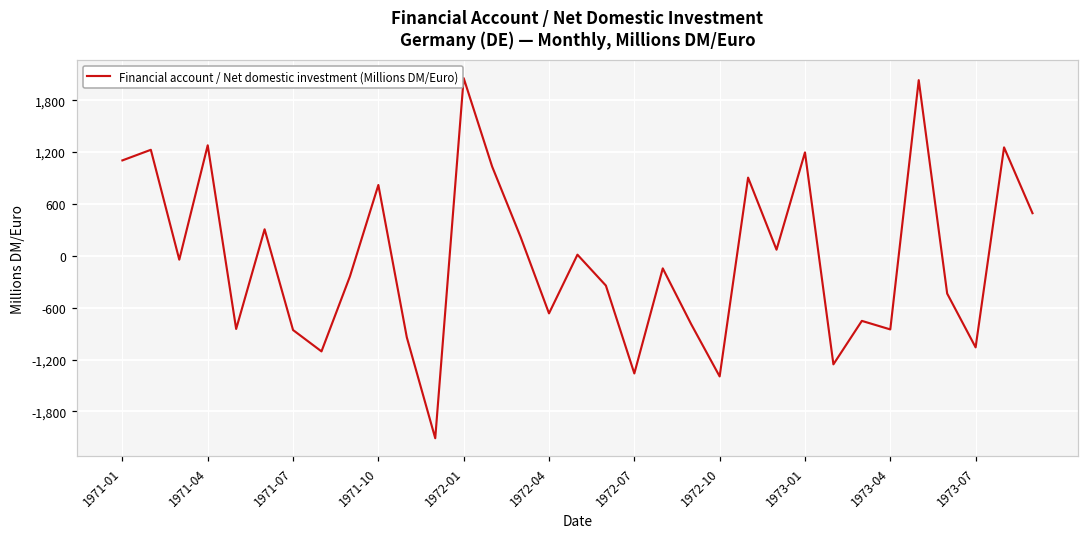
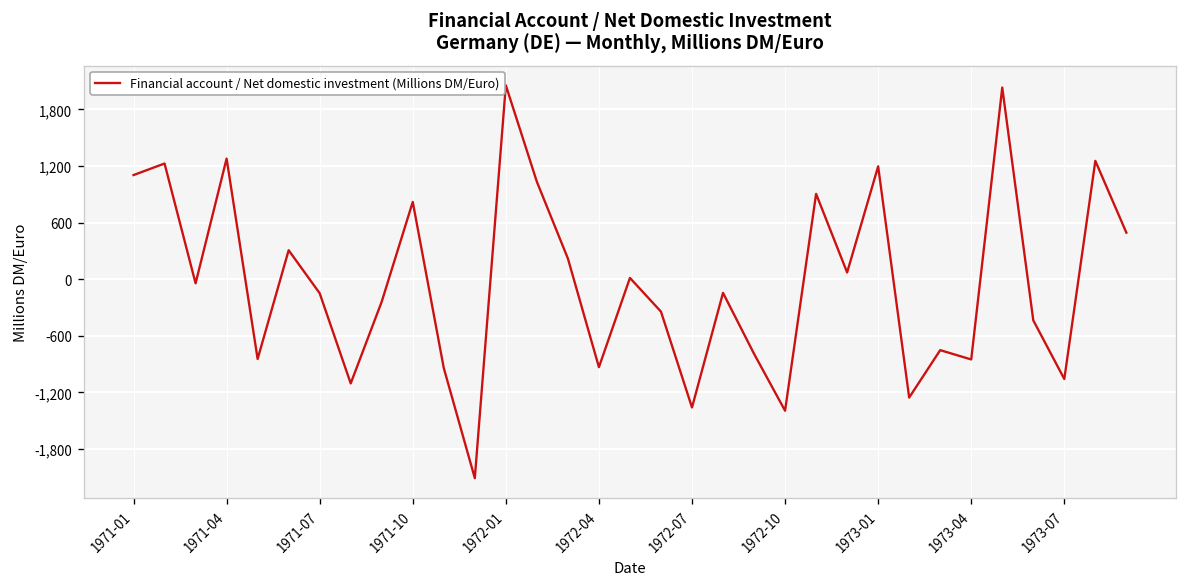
  {
    "1971-01": "1,100",
    "1971-04": "1,300",
-   "1971-07": "-900",
+   "1971-07": "-100",
    "1971-10": "800",
    "1972-01": "2,100",
-   "1972-04": "-700",
+   "1972-04": "-900",
    "1972-07": "-1,400",
    "1972-10": "-1,400",
    "1973-01": "1,200",
    "1973-04": "-900",
    "1973-07": "-1,100"
  }
